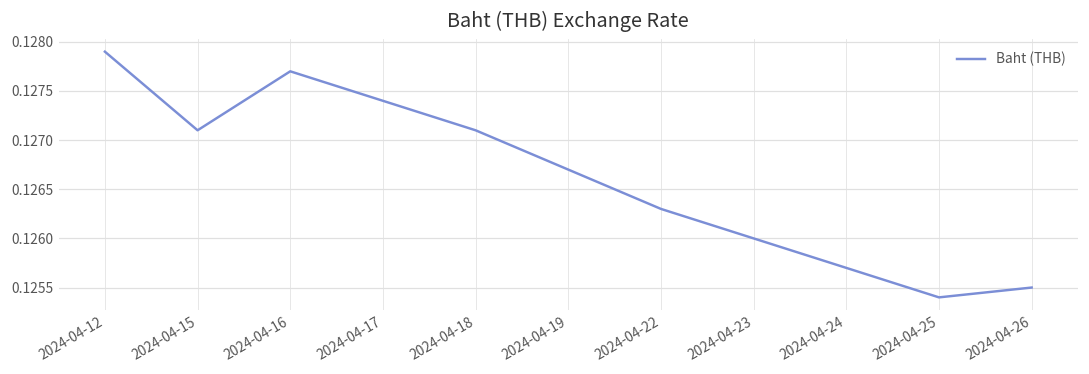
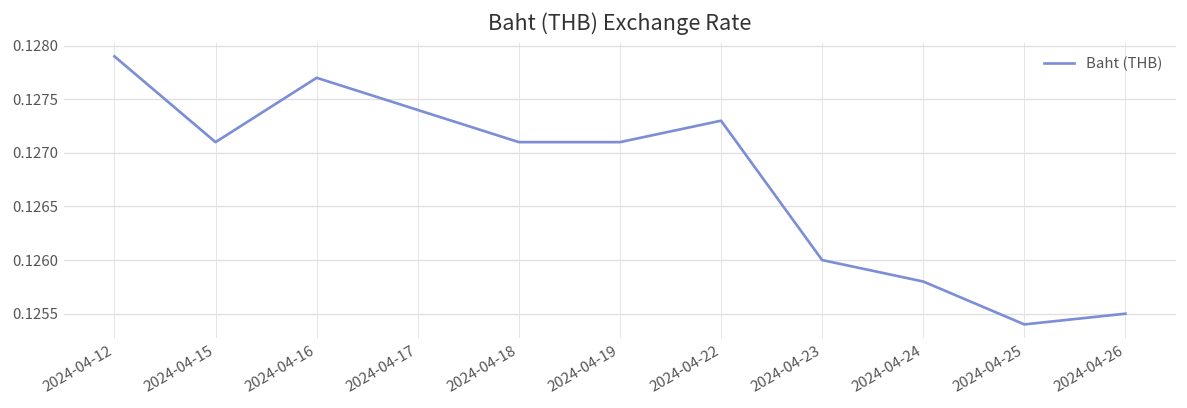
  {
    "2024-04-12": 0.1279,
    "2024-04-15": 0.1271,
    "2024-04-16": 0.1277,
    "2024-04-17": 0.1274,
    "2024-04-18": 0.1271,
-   "2024-04-19": 0.1267,
-   "2024-04-22": 0.1263,
+   "2024-04-19": 0.1271,
+   "2024-04-22": 0.1273,
    "2024-04-23": 0.1260,
-   "2024-04-24": 0.1257,
+   "2024-04-24": 0.1258,
    "2024-04-25": 0.1254,
    "2024-04-26": 0.1255
  }
